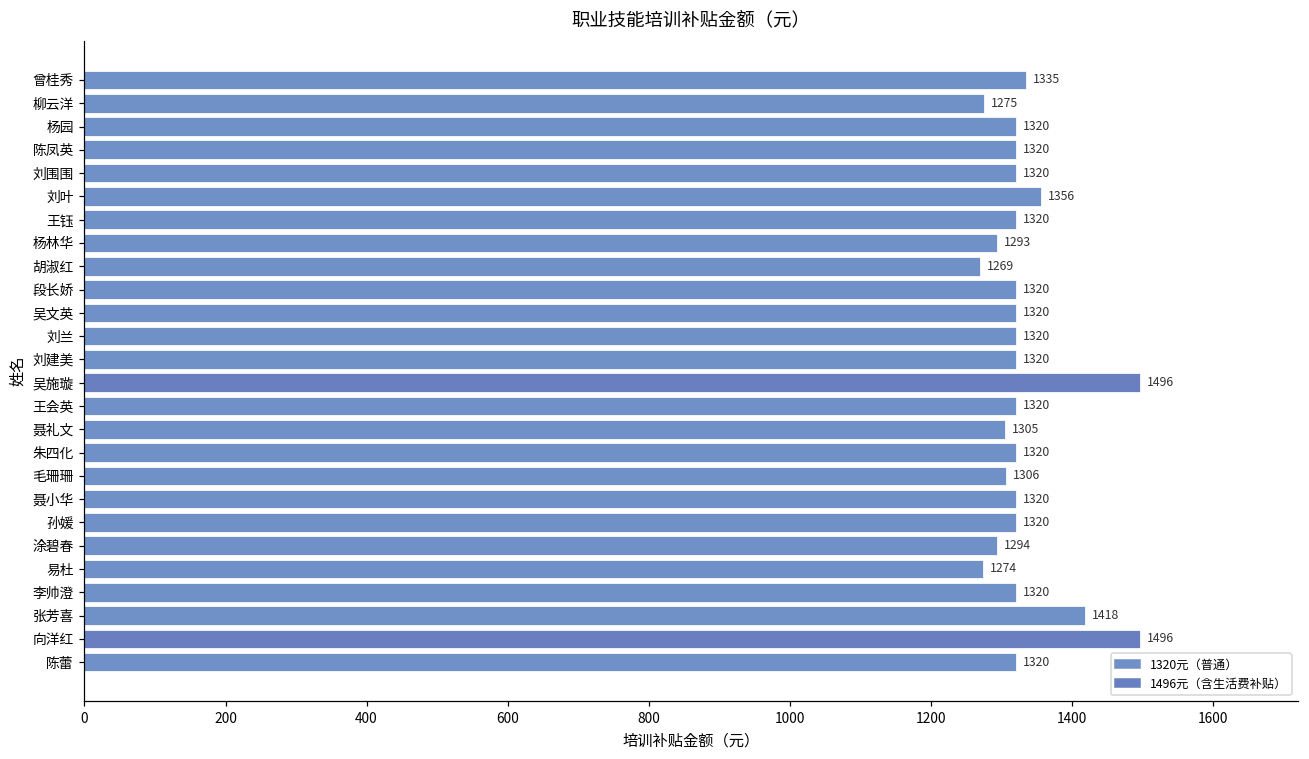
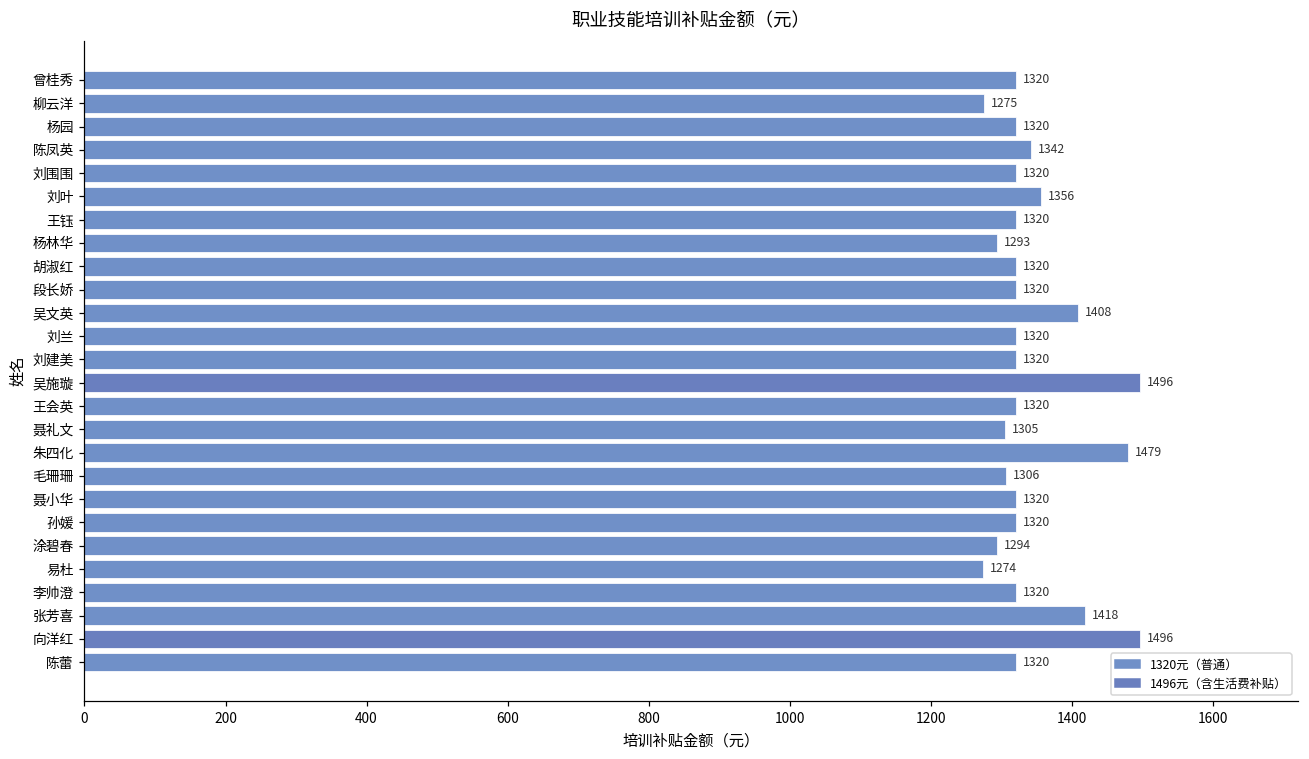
  {
-   "曾桂秀": 1335,
+   "曾桂秀": 1320,
    "柳云洋": 1275,
    "杨园": 1320,
-   "陈凤英": 1320,
+   "陈凤英": 1342,
    "刘围围": 1320,
    "刘叶": 1356,
    "王钰": 1320,
    "杨林华": 1293,
-   "胡淑红": 1269,
+   "胡淑红": 1320,
    "段长娇": 1320,
-   "吴文英": 1320,
+   "吴文英": 1408,
    "刘兰": 1320,
    "刘建美": 1320,
    "吴施璇": 1496,
    "王会英": 1320,
    "聂礼文": 1305,
-   "朱四化": 1320,
+   "朱四化": 1479,
    "毛珊珊": 1306,
    "聂小华": 1320,
    "孙媛": 1320,
    "涂碧春": 1294,
    "易杜": 1274,
    "李帅澄": 1320,
    "张芳喜": 1418,
    "向洋红": 1496,
    "陈蕾": 1320
  }
